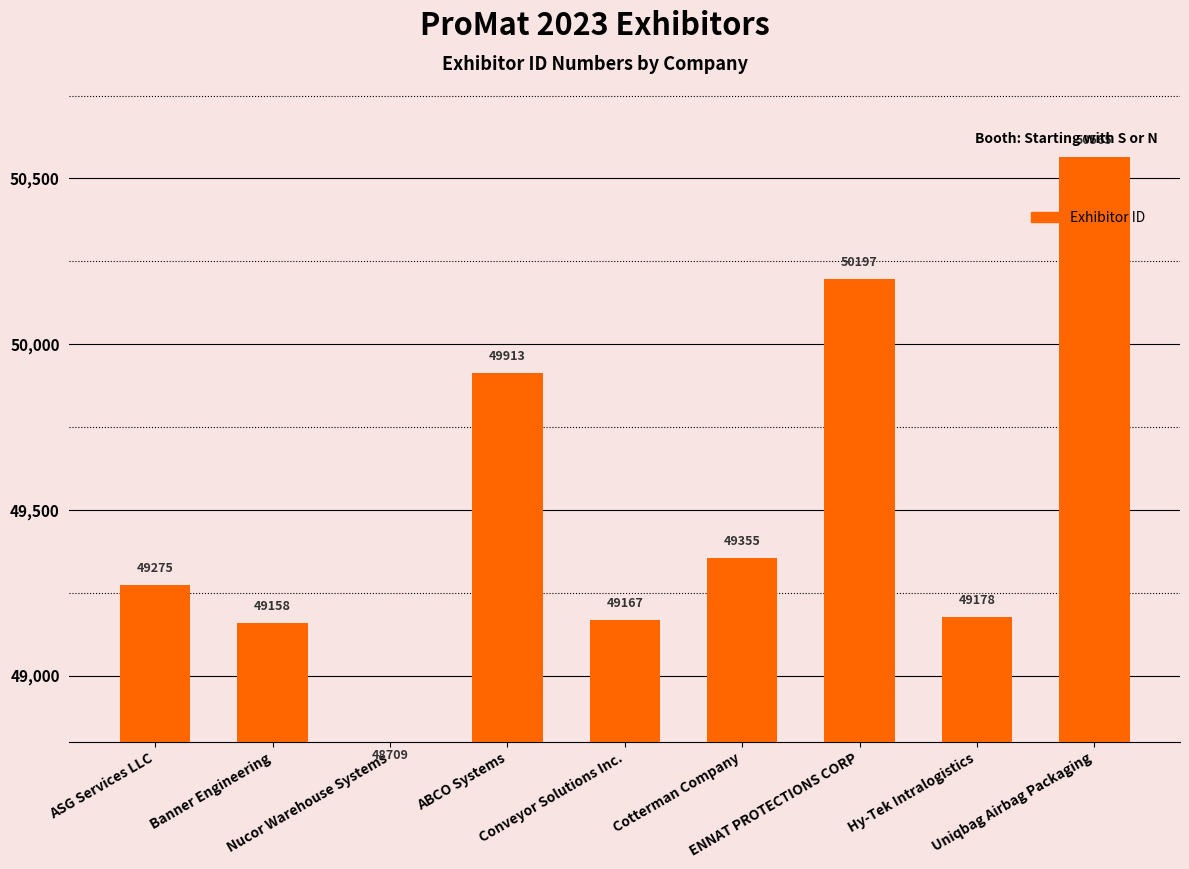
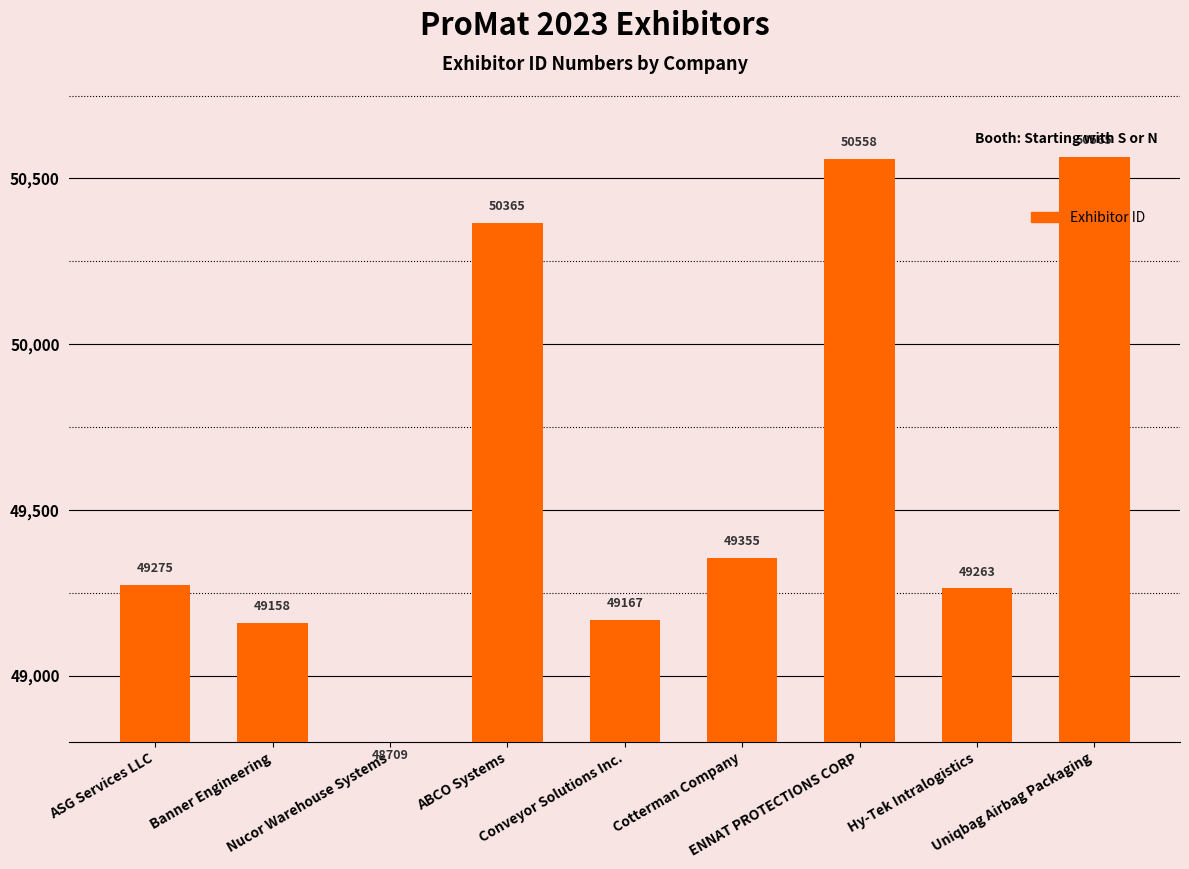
  {
    "ASG Services LLC": 49275,
    "Banner Engineering": 49158,
-   "ABCO Systems": 49913,
+   "ABCO Systems": 50365,
    "Conveyor Solutions Inc.": 49167,
    "Cotterman Company": 49355,
-   "ENNAT PROTECTIONS CORP": 50197,
-   "Hy-Tek Intralogistics": 49178
+   "ENNAT PROTECTIONS CORP": 50558,
+   "Hy-Tek Intralogistics": 49263
  }
